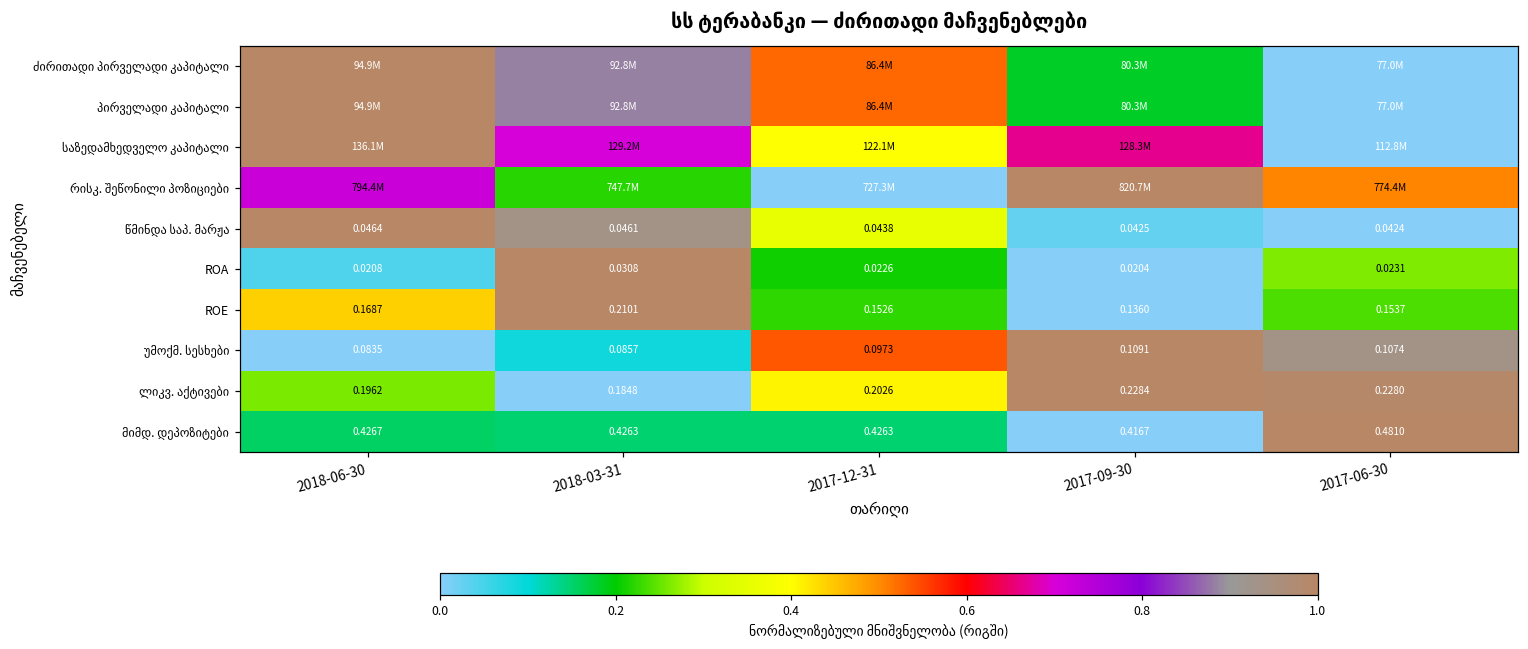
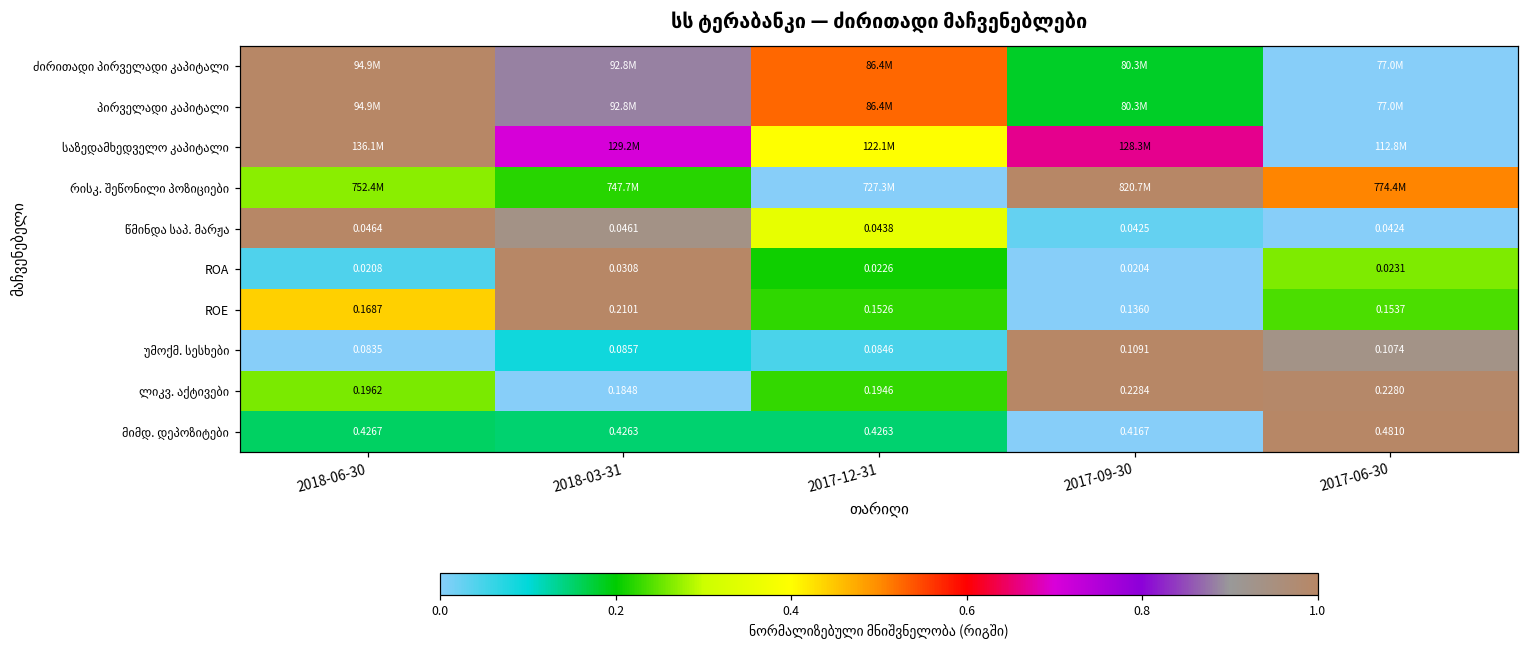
  {
    "ძირითადი პირველადი კაპიტალი": {
      "2018-06-30": "94.9M",
      "2018-03-31": "92.8M",
      "2017-12-31": "86.4M",
      "2017-09-30": "80.3M",
      "2017-06-30": "77.0M"
    },
    "პირველადი კაპიტალი": {
      "2018-06-30": "94.9M",
      "2018-03-31": "92.8M",
      "2017-12-31": "86.4M",
      "2017-09-30": "80.3M",
      "2017-06-30": "77.0M"
    },
    "საზედამხედველო კაპიტალი": {
      "2018-06-30": "136.1M",
      "2018-03-31": "129.2M",
      "2017-12-31": "122.1M",
      "2017-09-30": "128.3M",
      "2017-06-30": "112.8M"
    },
    "რისკ. შეწონილი პოზიციები": {
-     "2018-06-30": "794.4M",
+     "2018-06-30": "752.4M",
      "2018-03-31": "747.7M",
      "2017-12-31": "727.3M",
      "2017-09-30": "820.7M",
      "2017-06-30": "774.4M"
    },
    "წმინდა საპ. მარჟა": {
      "2018-06-30": "0.0464",
      "2018-03-31": "0.0461",
      "2017-12-31": "0.0438",
      "2017-09-30": "0.0425",
      "2017-06-30": "0.0424"
    },
    "ROA": {
      "2018-06-30": "0.0208",
      "2018-03-31": "0.0308",
      "2017-12-31": "0.0226",
      "2017-09-30": "0.0204",
      "2017-06-30": "0.0231"
    },
    "ROE": {
      "2018-06-30": "0.1687",
      "2018-03-31": "0.2101",
      "2017-12-31": "0.1526",
      "2017-09-30": "0.1360",
      "2017-06-30": "0.1537"
    },
    "უმოქმ. სესხები": {
      "2018-06-30": "0.0835",
      "2018-03-31": "0.0857",
-     "2017-12-31": "0.0973",
+     "2017-12-31": "0.0846",
      "2017-09-30": "0.1091",
      "2017-06-30": "0.1074"
    },
    "ლიკვ. აქტივები": {
      "2018-06-30": "0.1962",
      "2018-03-31": "0.1848",
-     "2017-12-31": "0.2026",
+     "2017-12-31": "0.1946",
      "2017-09-30": "0.2284",
      "2017-06-30": "0.2280"
    },
    "მიმდ. დეპოზიტები": {
      "2018-06-30": "0.4267",
      "2018-03-31": "0.4263",
      "2017-12-31": "0.4263",
      "2017-09-30": "0.4167",
      "2017-06-30": "0.4810"
    }
  }
